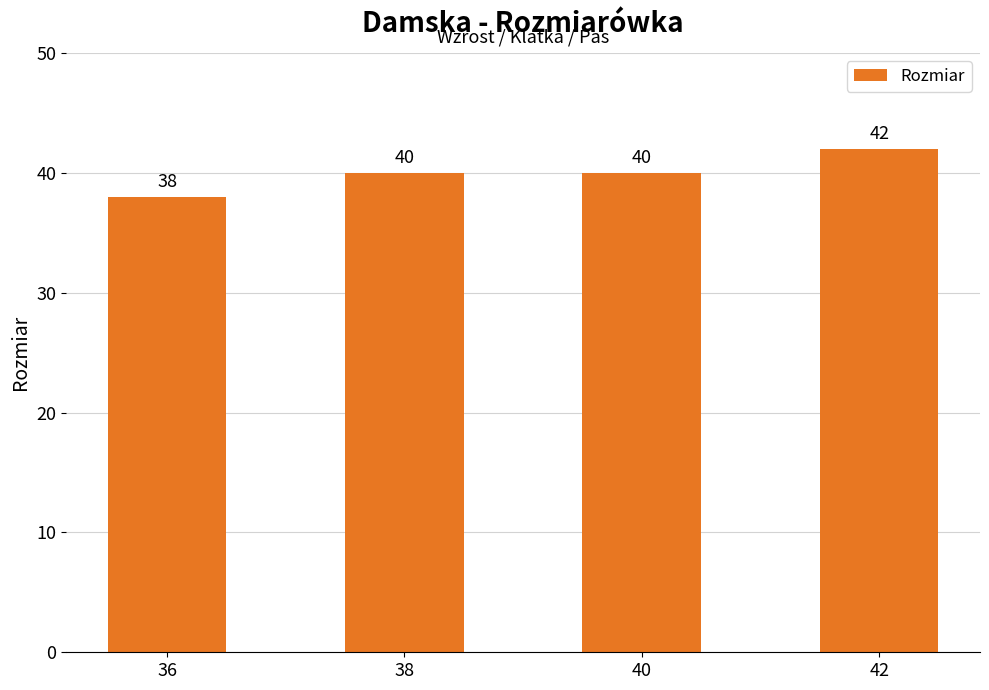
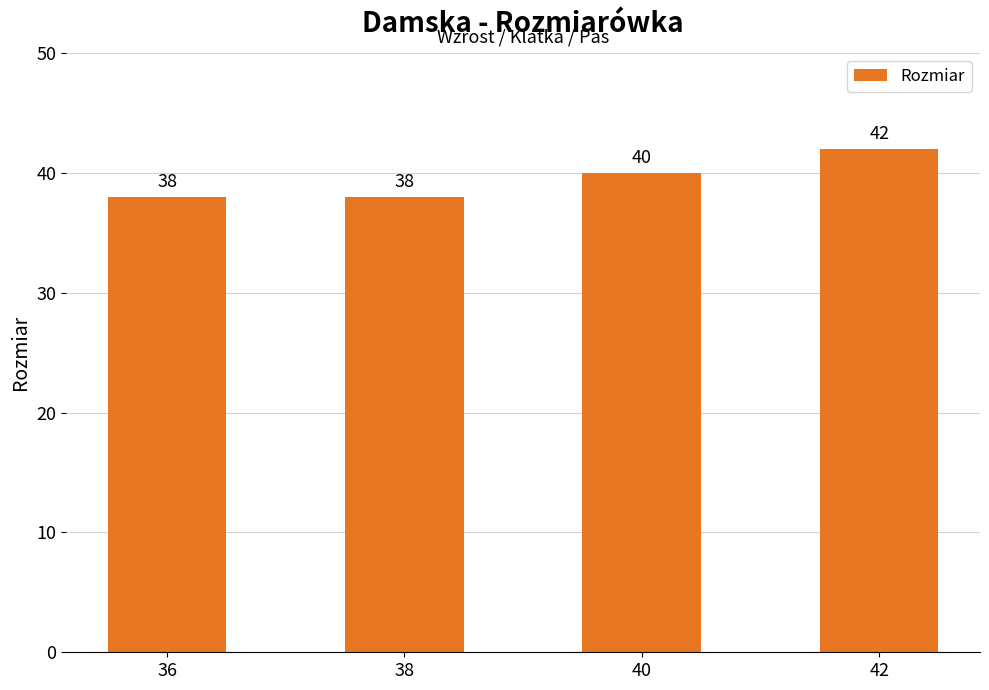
  {
    "36": 38,
-   "38": 40,
+   "38": 38,
    "40": 40,
    "42": 42
  }
